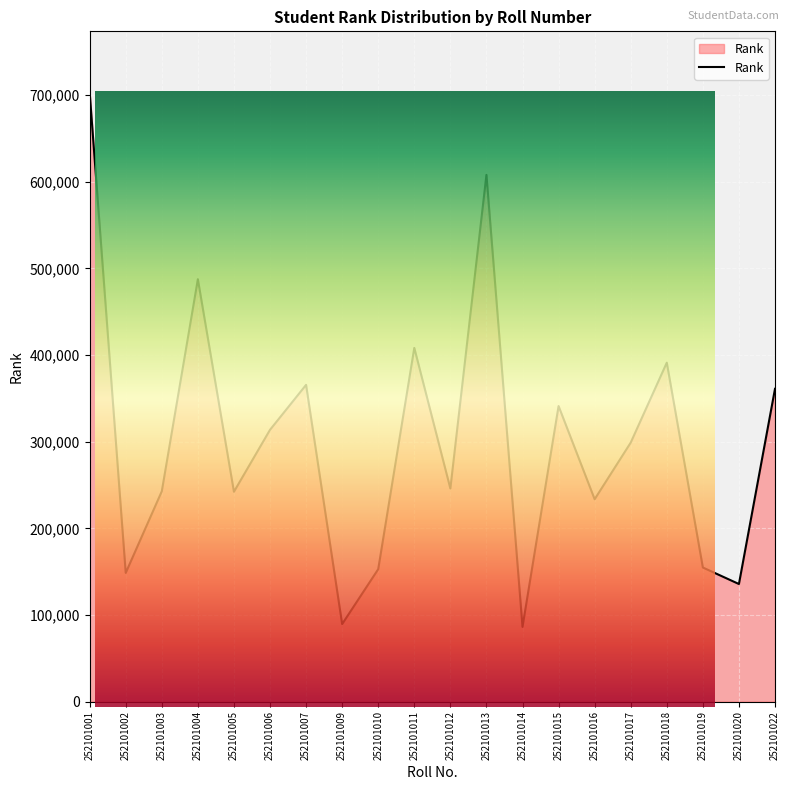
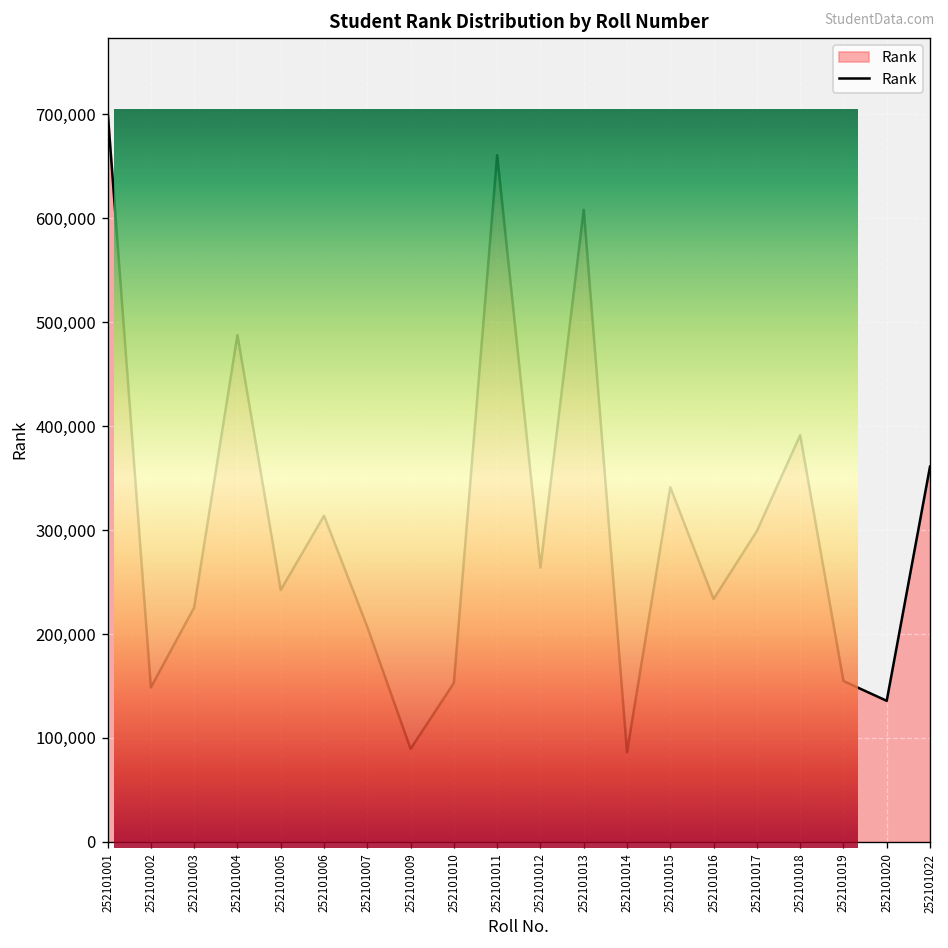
  {
    "Student Rank Distribution by Roll Number": {
      "252101001": "700,000",
      "252101002": "150,000",
-     "252101003": "240,000",
+     "252101003": "230,000",
      "252101004": "490,000",
      "252101005": "240,000",
      "252101006": "310,000",
-     "252101007": "370,000",
+     "252101007": "210,000",
      "252101009": "90,000",
      "252101010": "150,000",
-     "252101011": "410,000",
-     "252101012": "250,000",
+     "252101011": "660,000",
+     "252101012": "260,000",
      "252101013": "610,000",
      "252101014": "90,000",
      "252101015": "340,000",
      "252101016": "230,000",
      "252101017": "300,000",
      "252101018": "390,000",
      "252101019": "150,000",
      "252101020": "140,000",
      "252101022": "360,000"
    }
  }
